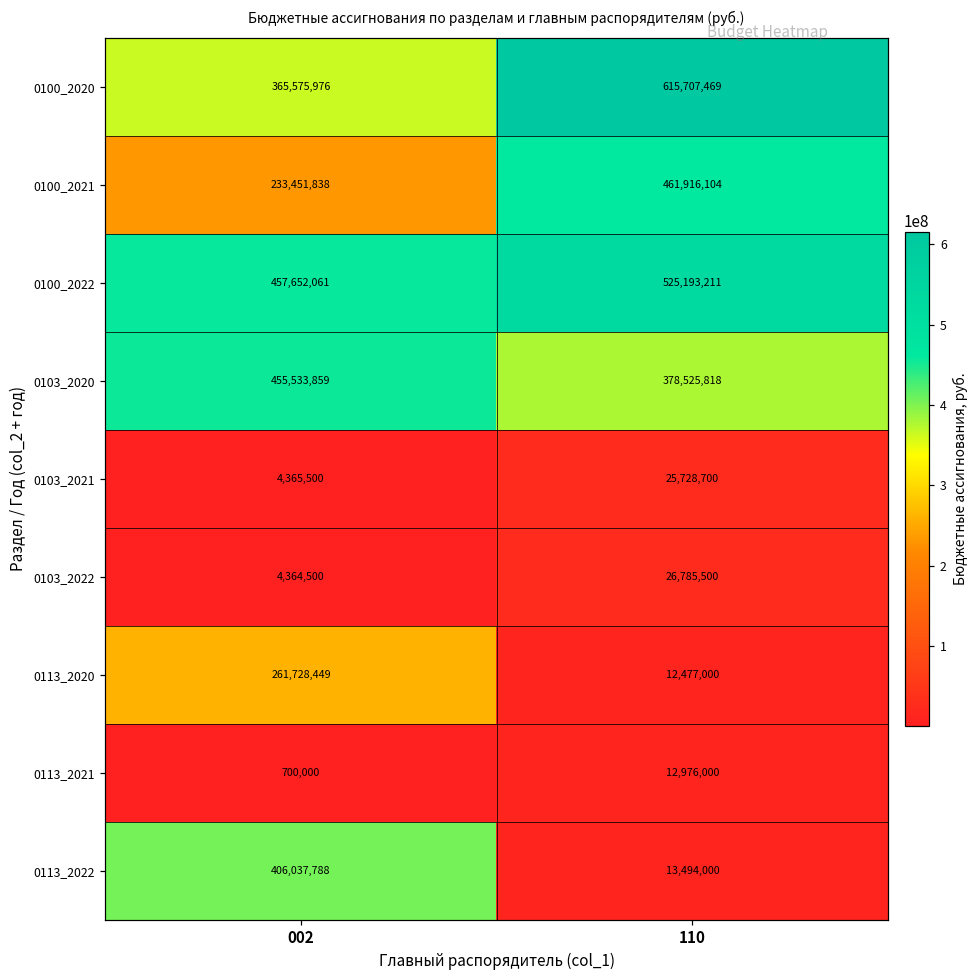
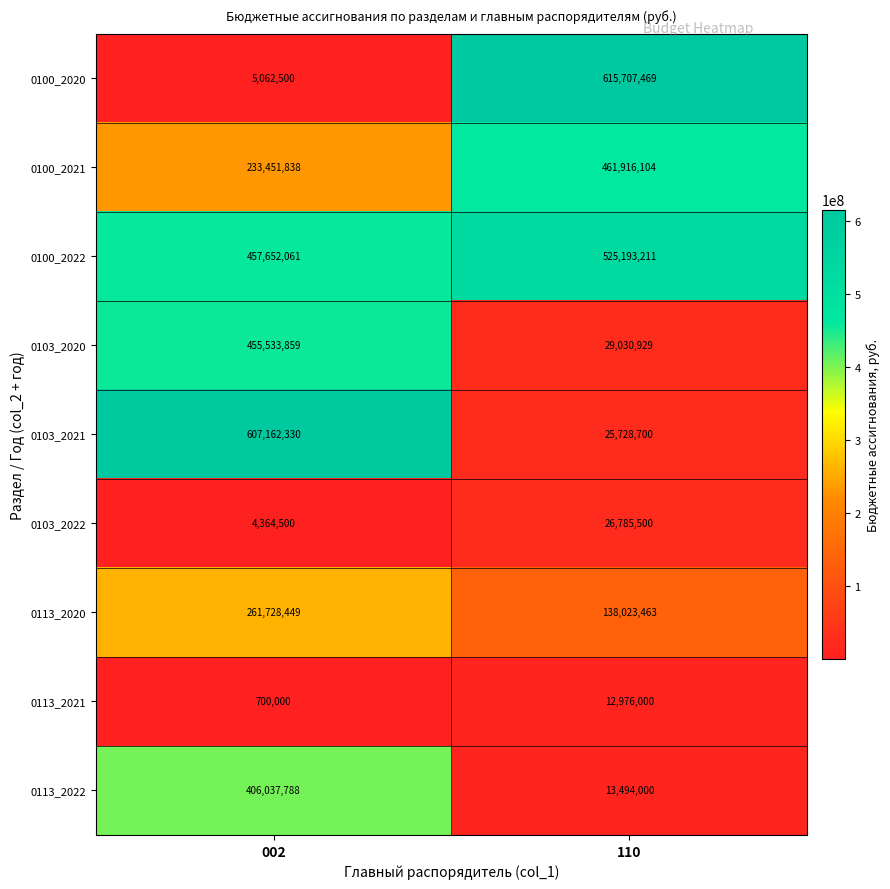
  {
    "0100_2020": {
-     "002": "365,575,976",
+     "002": "5,062,500",
      "110": "615,707,469"
    },
    "0100_2021": {
      "002": "233,451,838",
      "110": "461,916,104"
    },
    "0100_2022": {
      "002": "457,652,061",
      "110": "525,193,211"
    },
    "0103_2020": {
      "002": "455,533,859",
-     "110": "378,525,818"
+     "110": "29,030,929"
    },
    "0103_2021": {
-     "002": "4,365,500",
+     "002": "607,162,330",
      "110": "25,728,700"
    },
    "0103_2022": {
      "002": "4,364,500",
      "110": "26,785,500"
    },
    "0113_2020": {
      "002": "261,728,449",
-     "110": "12,477,000"
+     "110": "138,023,463"
    },
    "0113_2021": {
      "002": "700,000",
      "110": "12,976,000"
    },
    "0113_2022": {
      "002": "406,037,788",
      "110": "13,494,000"
    }
  }
